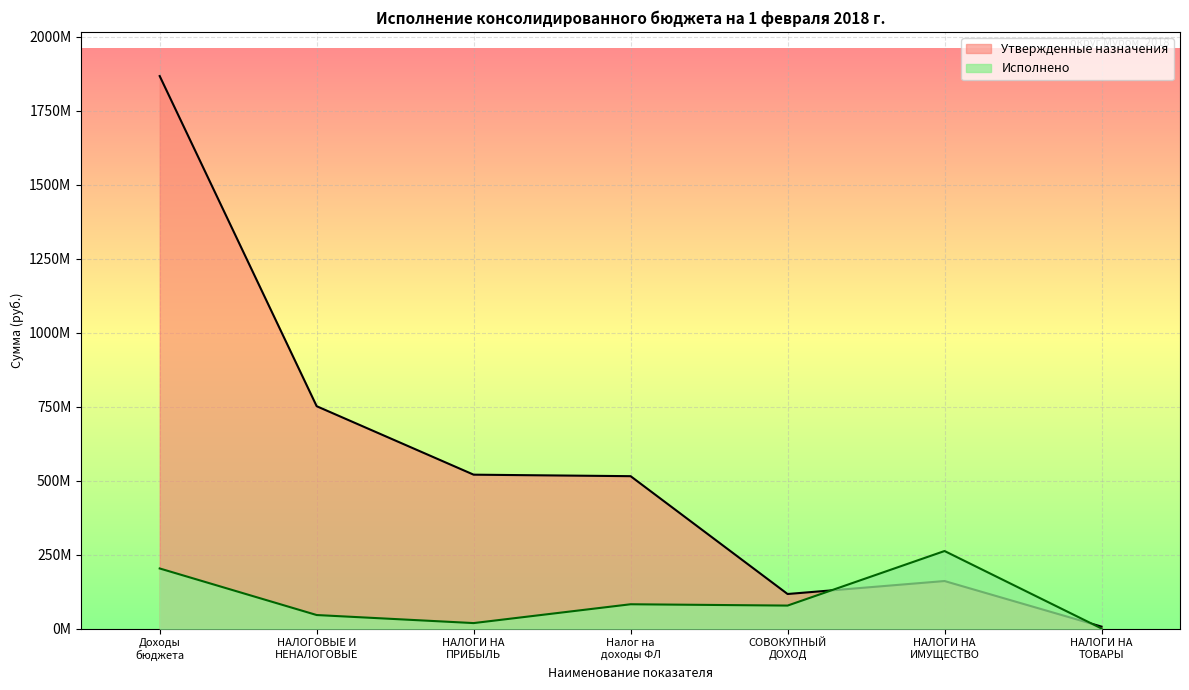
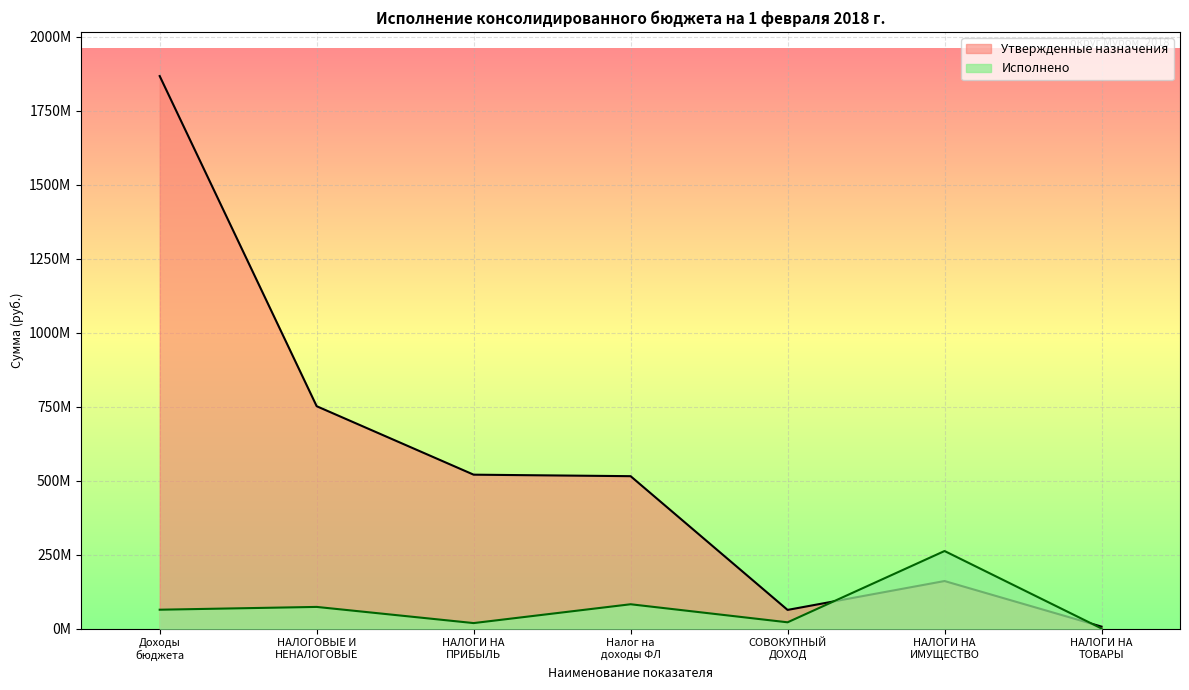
  {
    "Утвержденные назначения": {
      "Доходы бюджета": 1870000000,
      "НАЛОГОВЫЕ И НЕНАЛОГОВЫЕ": 750000000,
      "НАЛОГИ НА ПРИБЫЛЬ": 520000000,
      "Налог на доходы ФЛ": 520000000,
-     "СОВОКУПНЫЙ ДОХОД": 120000000,
+     "СОВОКУПНЫЙ ДОХОД": 60000000,
      "НАЛОГИ НА ИМУЩЕСТВО": 160000000
    },
    "Исполнено": {
-     "Доходы бюджета": 200000000,
-     "НАЛОГОВЫЕ И НЕНАЛОГОВЫЕ": 50000000,
+     "Доходы бюджета": 60000000,
+     "НАЛОГОВЫЕ И НЕНАЛОГОВЫЕ": 70000000,
      "НАЛОГИ НА ПРИБЫЛЬ": 20000000,
      "Налог на доходы ФЛ": 80000000,
-     "СОВОКУПНЫЙ ДОХОД": 80000000,
+     "СОВОКУПНЫЙ ДОХОД": 20000000,
      "НАЛОГИ НА ИМУЩЕСТВО": 260000000
    }
  }
